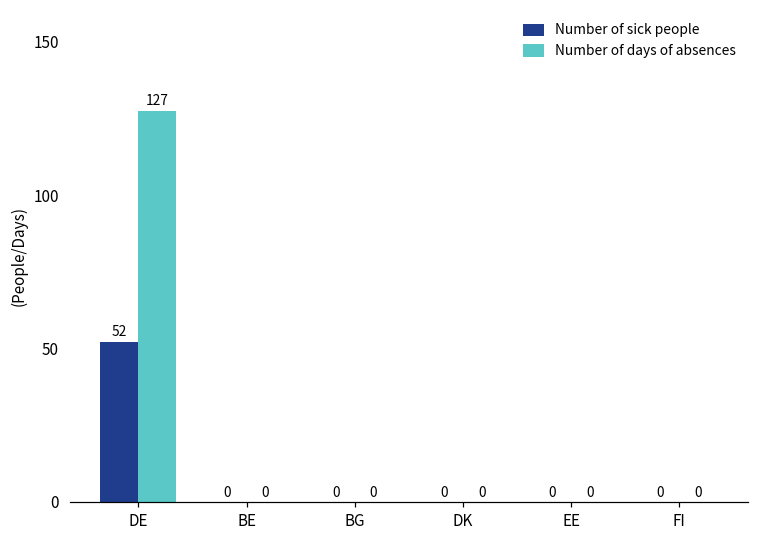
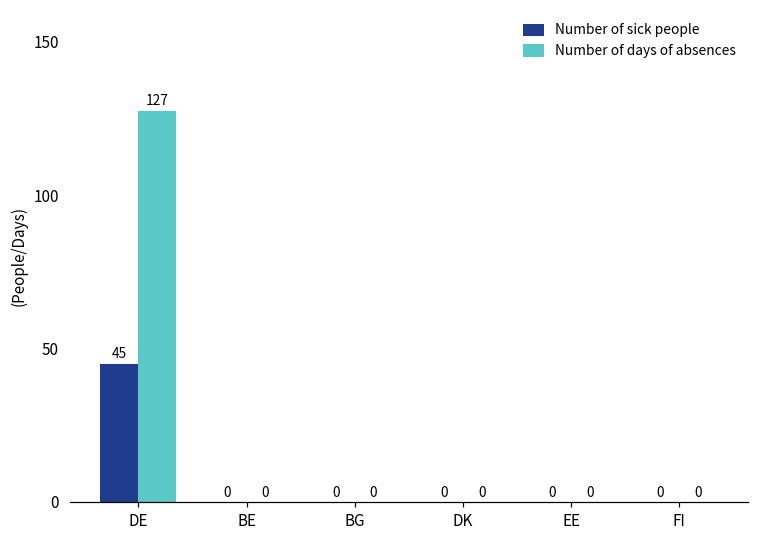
  {
    "Number of sick people": {
-     "DE": 52,
+     "DE": 45,
      "BE": 0,
      "BG": 0,
      "DK": 0,
      "EE": 0,
      "FI": 0
    },
    "Number of days of absences": {
      "DE": 127,
      "BE": 0,
      "BG": 0,
      "DK": 0,
      "EE": 0,
      "FI": 0
    }
  }
